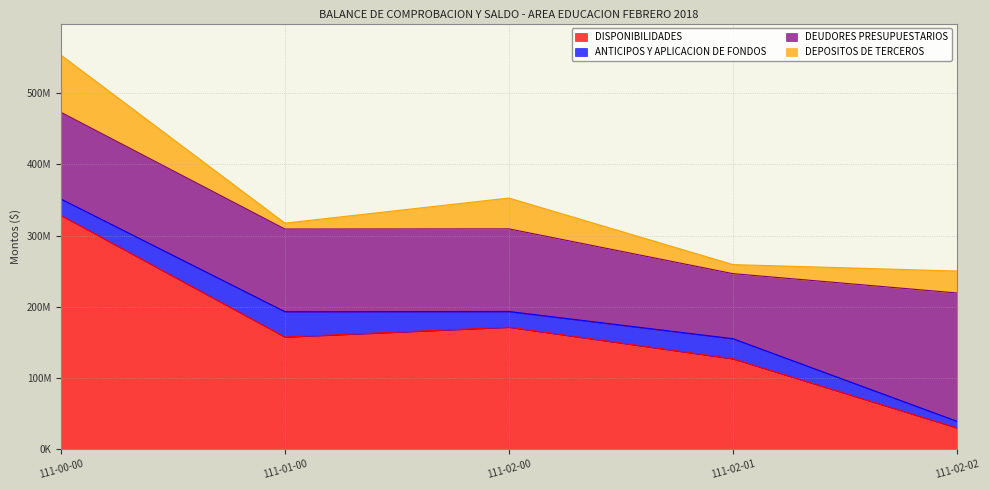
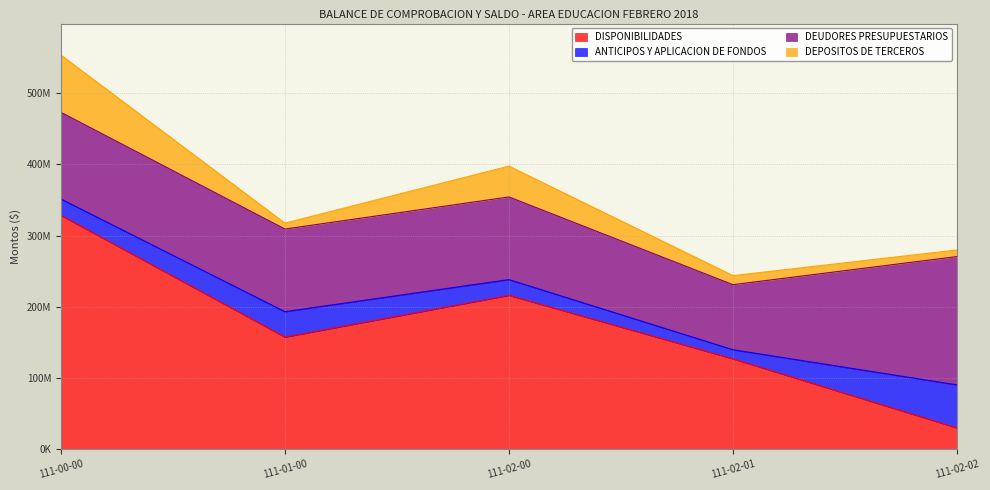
  {
    "DISPONIBILIDADES": {
      "111-00-00": 330000000,
      "111-01-00": 160000000,
-     "111-02-00": 170000000,
+     "111-02-00": 220000000,
      "111-02-01": 130000000,
      "111-02-02": 30000000
    },
    "ANTICIPOS Y APLICACION DE FONDOS": {
      "111-00-00": 20000000,
      "111-01-00": 40000000,
      "111-02-00": 20000000,
-     "111-02-01": 30000000,
-     "111-02-02": 10000000
+     "111-02-01": 10000000,
+     "111-02-02": 60000000
    },
    "DEUDORES PRESUPUESTARIOS": {
      "111-00-00": 120000000,
      "111-01-00": 120000000,
      "111-02-00": 120000000,
      "111-02-01": 90000000,
      "111-02-02": 180000000
    },
    "DEPOSITOS DE TERCEROS": {
      "111-00-00": 80000000,
      "111-01-00": 10000000,
      "111-02-00": 40000000,
      "111-02-01": 10000000,
-     "111-02-02": 30000000
+     "111-02-02": 10000000
    }
  }
